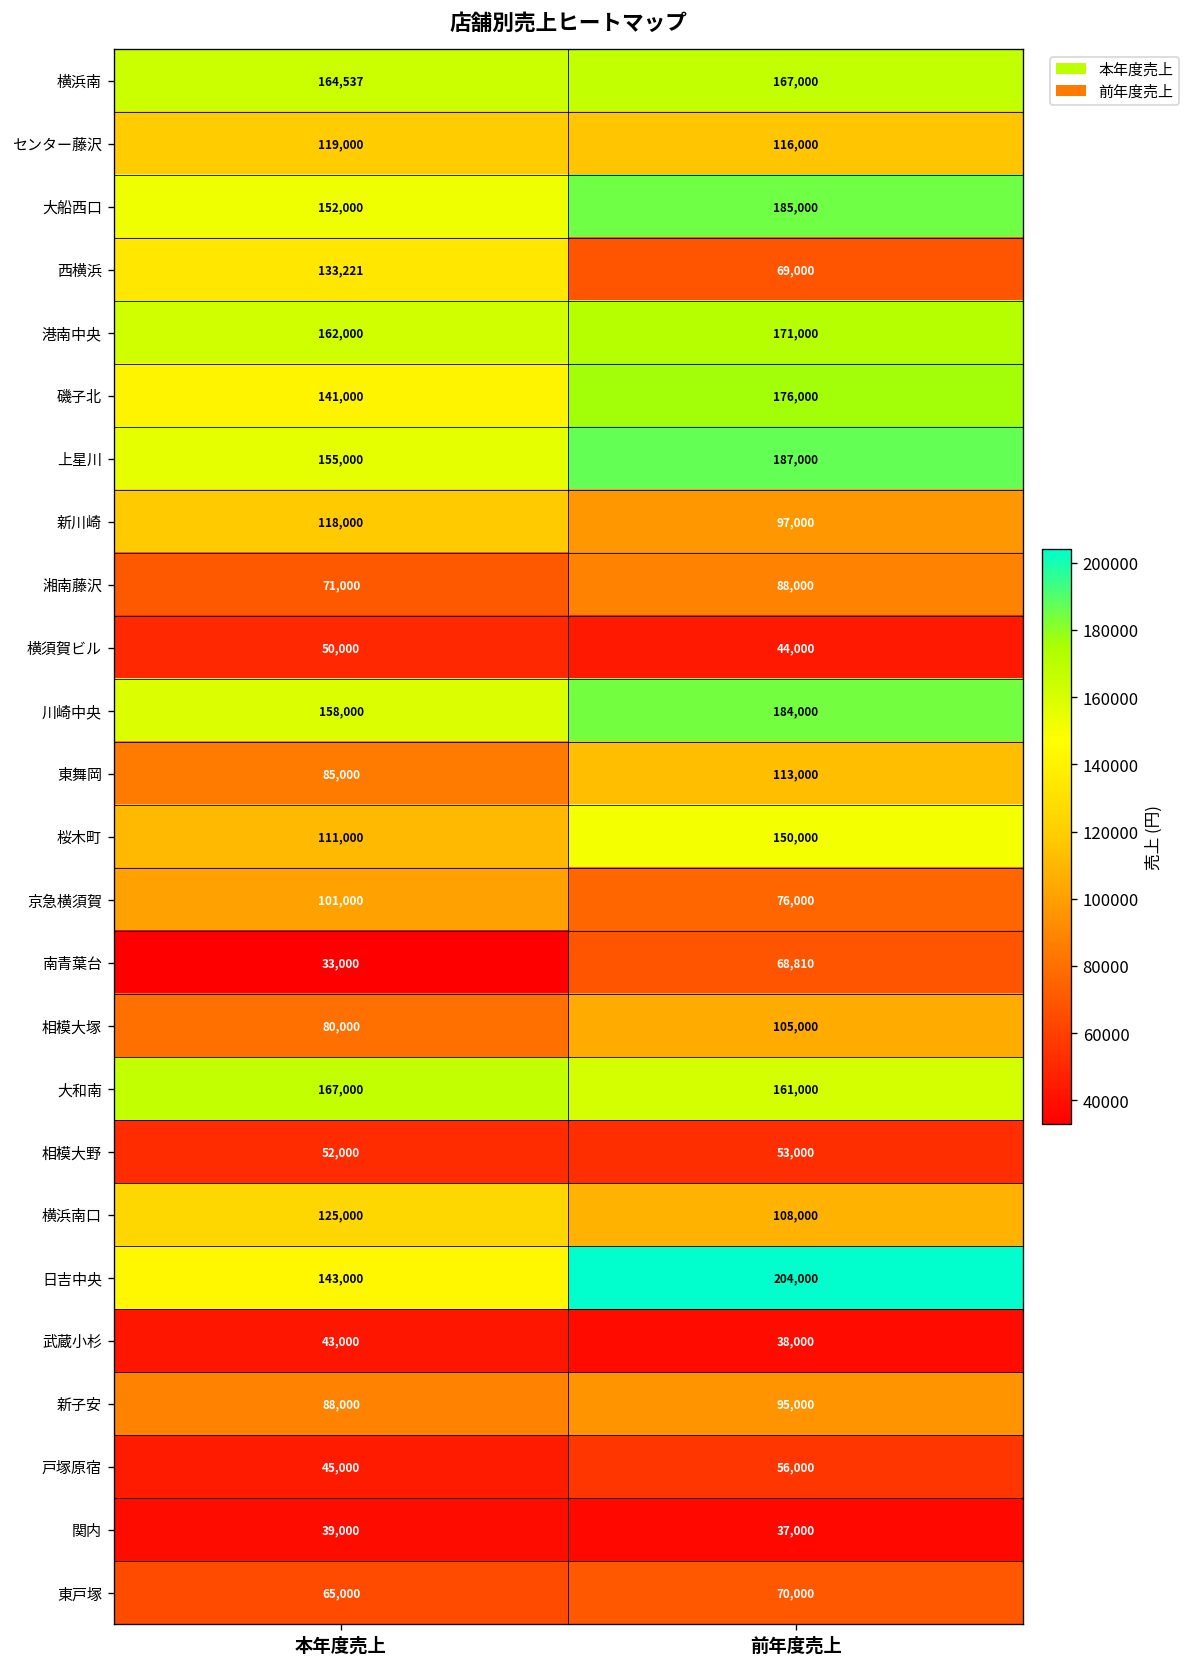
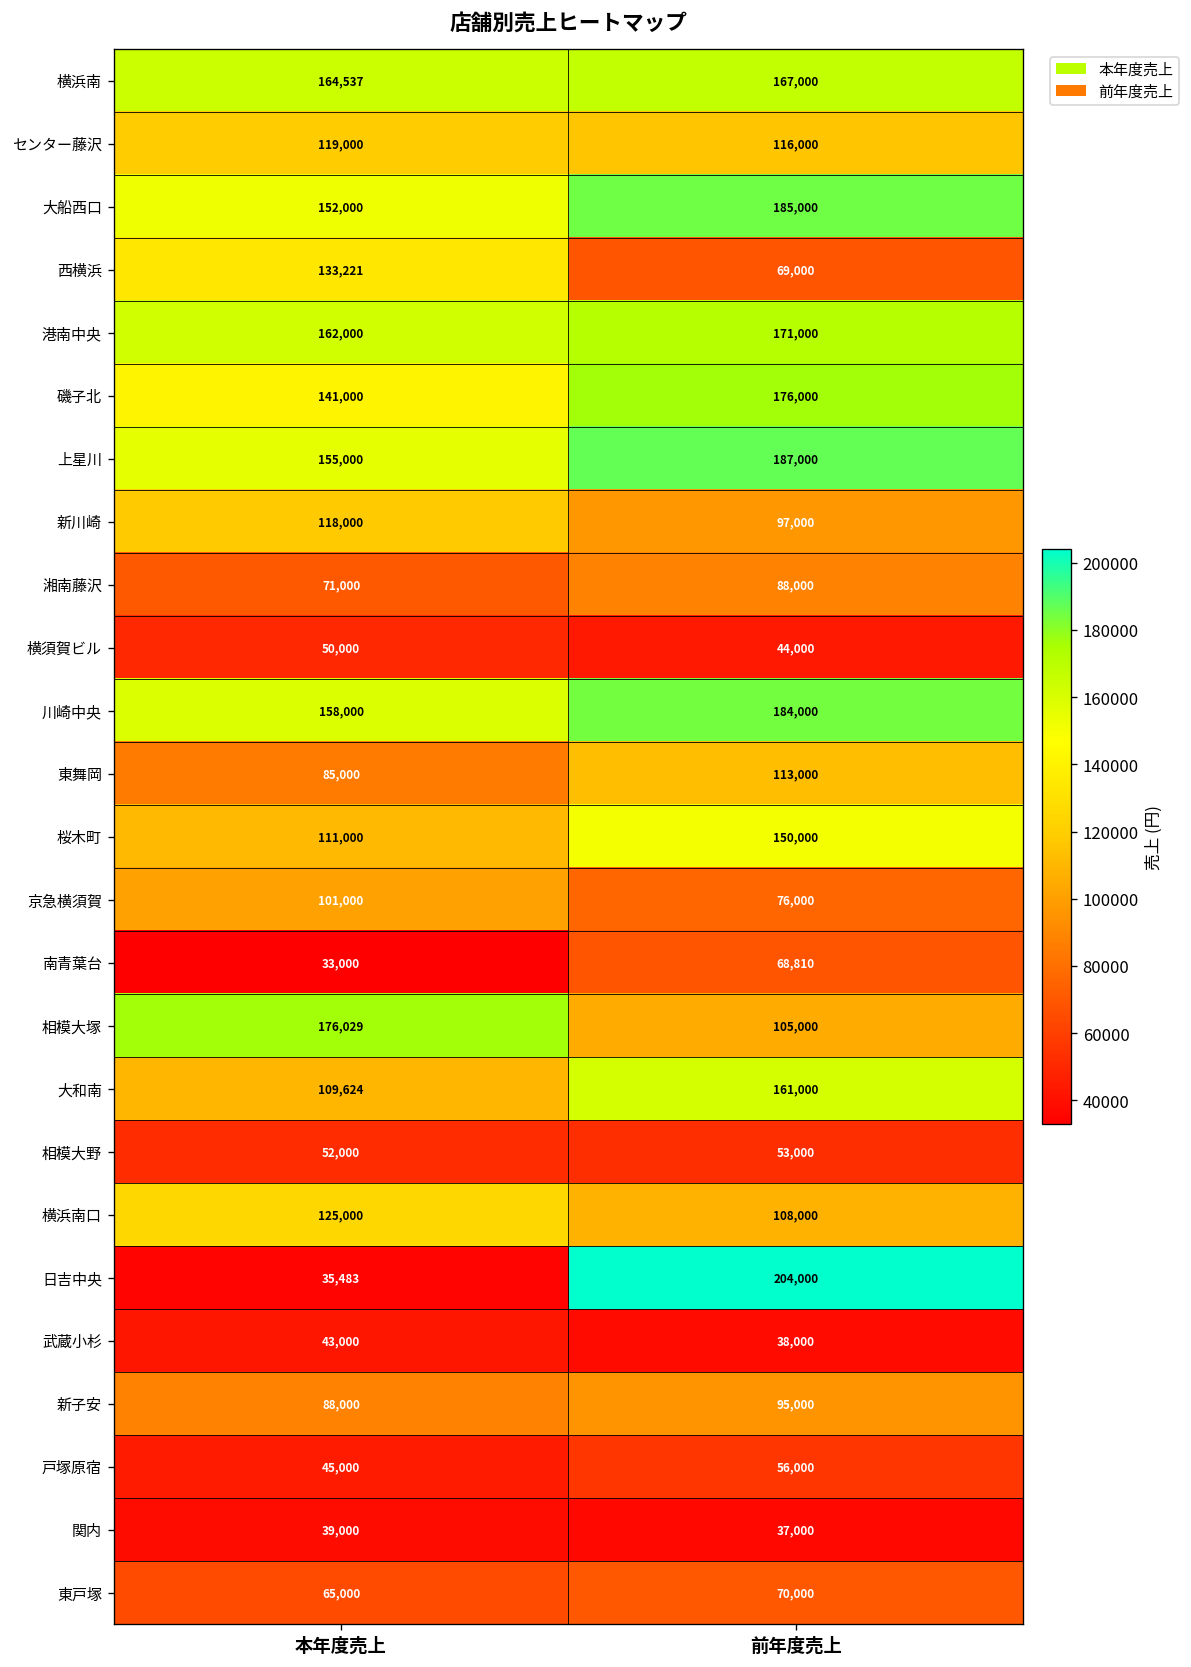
  {
    "横浜南": {
      "本年度売上": "164,537",
      "前年度売上": "167,000"
    },
    "センター藤沢": {
      "本年度売上": "119,000",
      "前年度売上": "116,000"
    },
    "大船西口": {
      "本年度売上": "152,000",
      "前年度売上": "185,000"
    },
    "西横浜": {
      "本年度売上": "133,221",
      "前年度売上": "69,000"
    },
    "港南中央": {
      "本年度売上": "162,000",
      "前年度売上": "171,000"
    },
    "磯子北": {
      "本年度売上": "141,000",
      "前年度売上": "176,000"
    },
    "上星川": {
      "本年度売上": "155,000",
      "前年度売上": "187,000"
    },
    "新川崎": {
      "本年度売上": "118,000",
      "前年度売上": "97,000"
    },
    "湘南藤沢": {
      "本年度売上": "71,000",
      "前年度売上": "88,000"
    },
    "横須賀ビル": {
      "本年度売上": "50,000",
      "前年度売上": "44,000"
    },
    "川崎中央": {
      "本年度売上": "158,000",
      "前年度売上": "184,000"
    },
    "東舞岡": {
      "本年度売上": "85,000",
      "前年度売上": "113,000"
    },
    "桜木町": {
      "本年度売上": "111,000",
      "前年度売上": "150,000"
    },
    "京急横須賀": {
      "本年度売上": "101,000",
      "前年度売上": "76,000"
    },
    "南青葉台": {
      "本年度売上": "33,000",
      "前年度売上": "68,810"
    },
    "相模大塚": {
-     "本年度売上": "80,000",
+     "本年度売上": "176,029",
      "前年度売上": "105,000"
    },
    "大和南": {
-     "本年度売上": "167,000",
+     "本年度売上": "109,624",
      "前年度売上": "161,000"
    },
    "相模大野": {
      "本年度売上": "52,000",
      "前年度売上": "53,000"
    },
    "横浜南口": {
      "本年度売上": "125,000",
      "前年度売上": "108,000"
    },
    "日吉中央": {
-     "本年度売上": "143,000",
+     "本年度売上": "35,483",
      "前年度売上": "204,000"
    },
    "武蔵小杉": {
      "本年度売上": "43,000",
      "前年度売上": "38,000"
    },
    "新子安": {
      "本年度売上": "88,000",
      "前年度売上": "95,000"
    },
    "戸塚原宿": {
      "本年度売上": "45,000",
      "前年度売上": "56,000"
    },
    "関内": {
      "本年度売上": "39,000",
      "前年度売上": "37,000"
    },
    "東戸塚": {
      "本年度売上": "65,000",
      "前年度売上": "70,000"
    }
  }
